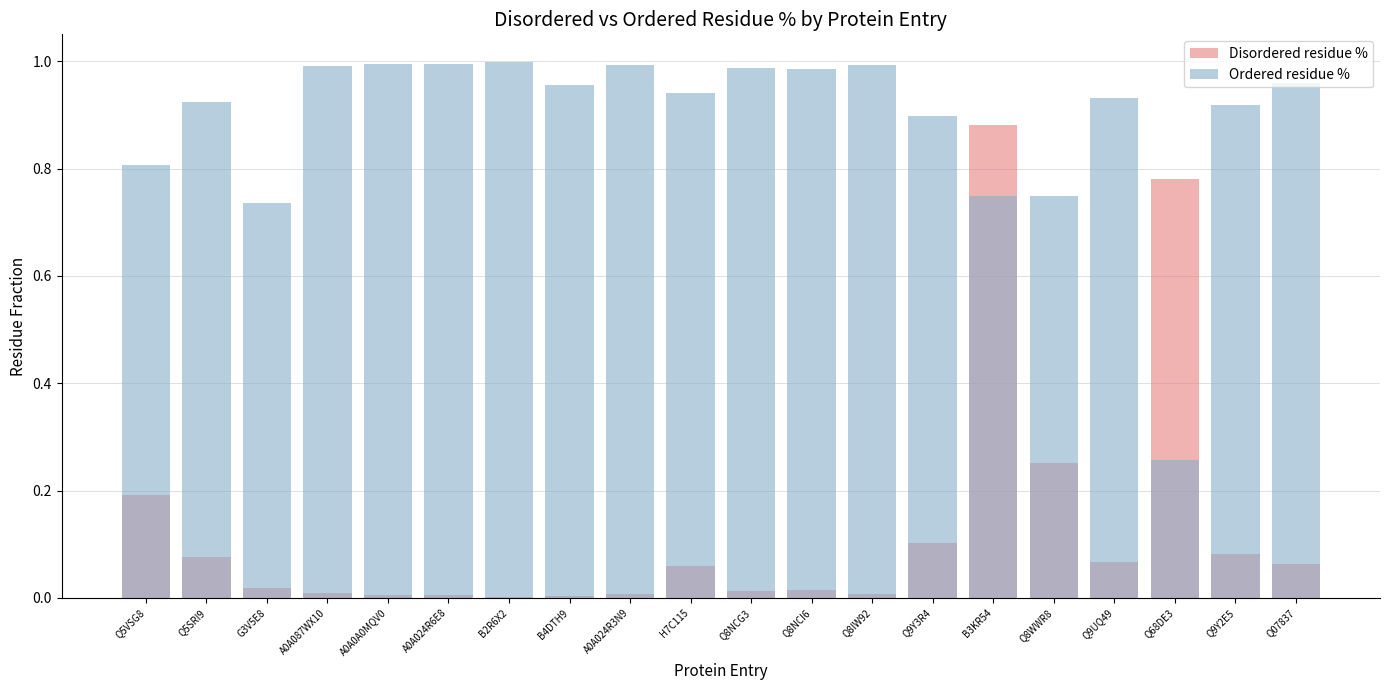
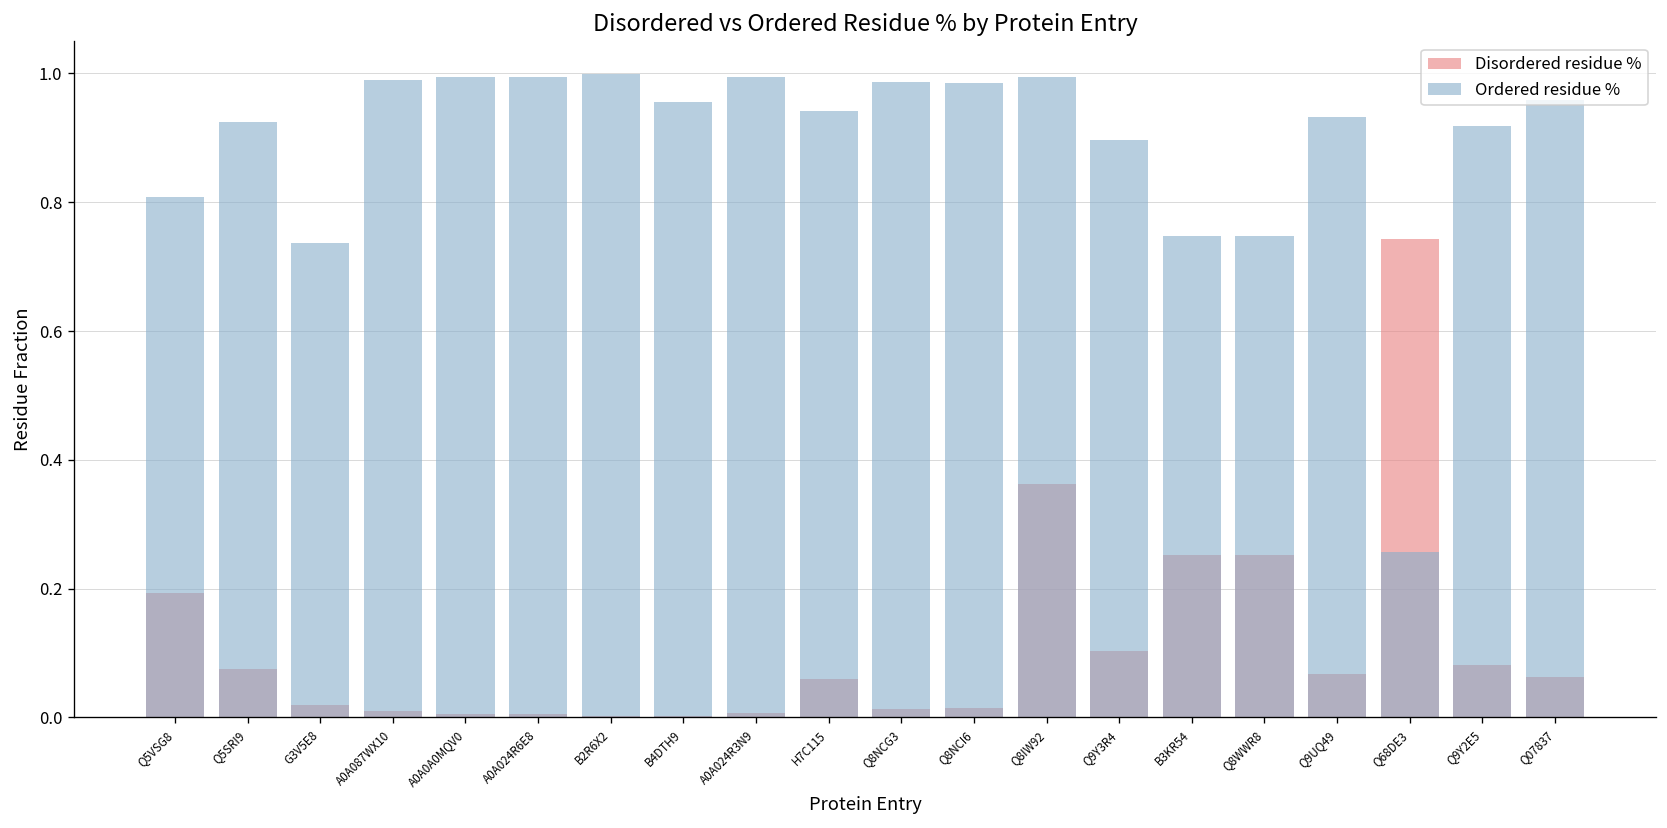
  {
    "Disordered residue %": {
-     "Q8IW92": 0.01,
-     "B3KR54": 0.88,
-     "Q68DE3": 0.78
+     "Q8IW92": 0.36,
+     "B3KR54": 0.25,
+     "Q68DE3": 0.74
    },
    "Ordered residue %": {
      "Q5VSG8": 0.81,
      "Q5SRI9": 0.92,
      "G3V5E8": 0.74,
      "A0A087WX10": 0.99,
      "A0A0A0MQV0": 0.99,
      "A0A024R6E8": 0.99,
      "B2R6X2": 1.00,
      "B4DTH9": 0.96,
      "A0A024R3N9": 0.99,
      "H7C115": 0.94,
      "Q8NCG3": 0.99,
      "Q8NCI6": 0.98,
      "Q8IW92": 0.99,
      "Q9Y3R4": 0.90,
      "Q8WWR8": 0.75,
      "Q9UQ49": 0.93,
      "Q9Y2E5": 0.92
    }
  }
